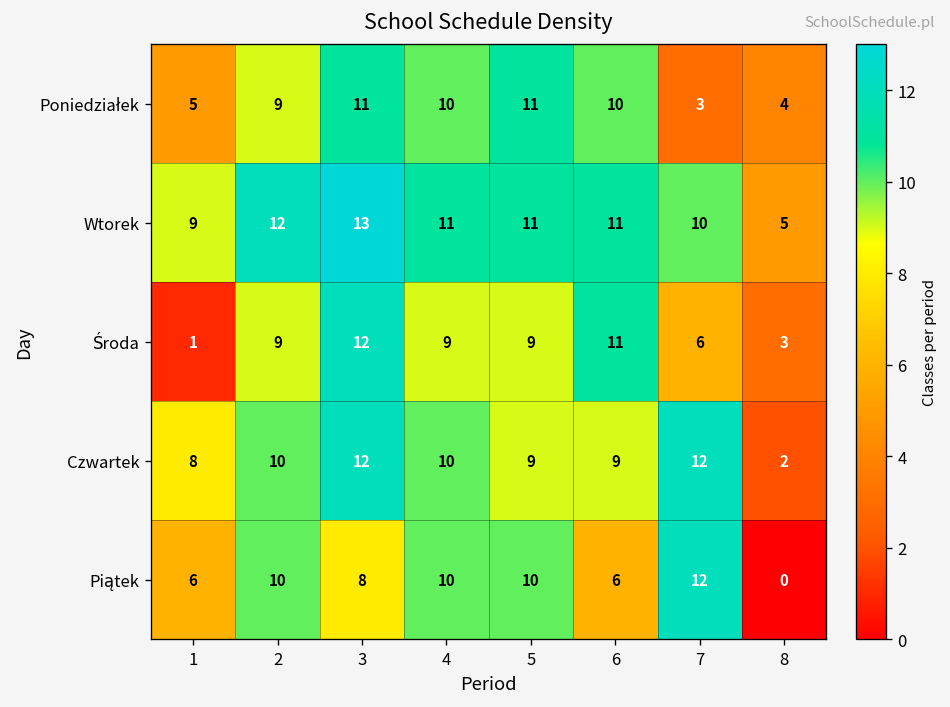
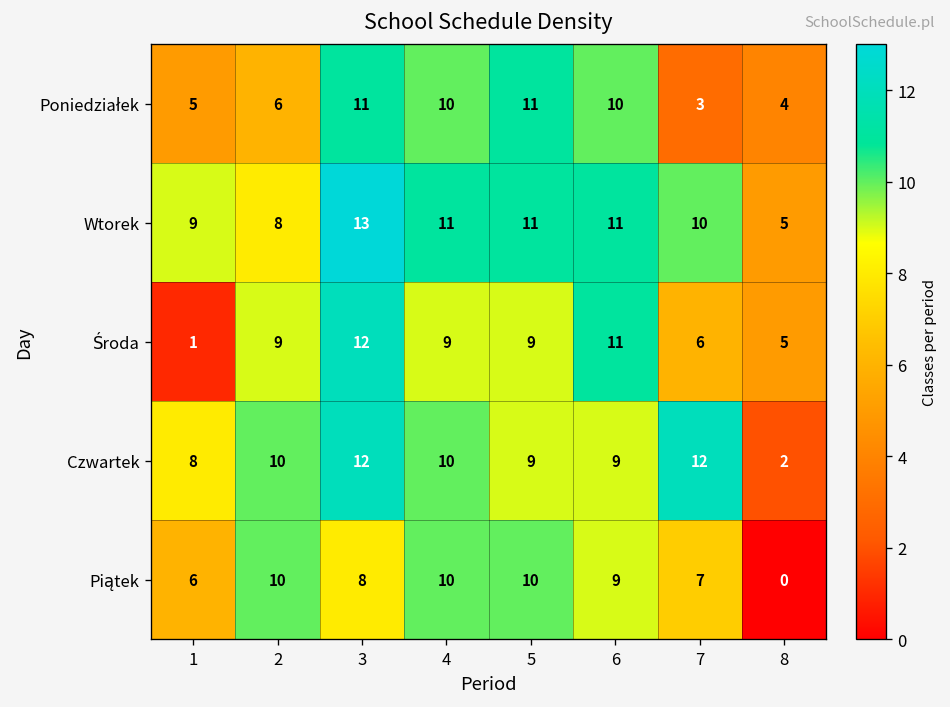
  {
    "Poniedziałek": {
      "1": 5,
-     "2": 9,
+     "2": 6,
      "3": 11,
      "4": 10,
      "5": 11,
      "6": 10,
      "7": 3,
      "8": 4
    },
    "Wtorek": {
      "1": 9,
-     "2": 12,
+     "2": 8,
      "3": 13,
      "4": 11,
      "5": 11,
      "6": 11,
      "7": 10,
      "8": 5
    },
    "Środa": {
      "1": 1,
      "2": 9,
      "3": 12,
      "4": 9,
      "5": 9,
      "6": 11,
      "7": 6,
-     "8": 3
+     "8": 5
    },
    "Czwartek": {
      "1": 8,
      "2": 10,
      "3": 12,
      "4": 10,
      "5": 9,
      "6": 9,
      "7": 12,
      "8": 2
    },
    "Piątek": {
      "1": 6,
      "2": 10,
      "3": 8,
      "4": 10,
      "5": 10,
-     "6": 6,
-     "7": 12,
+     "6": 9,
+     "7": 7,
      "8": 0
    }
  }
